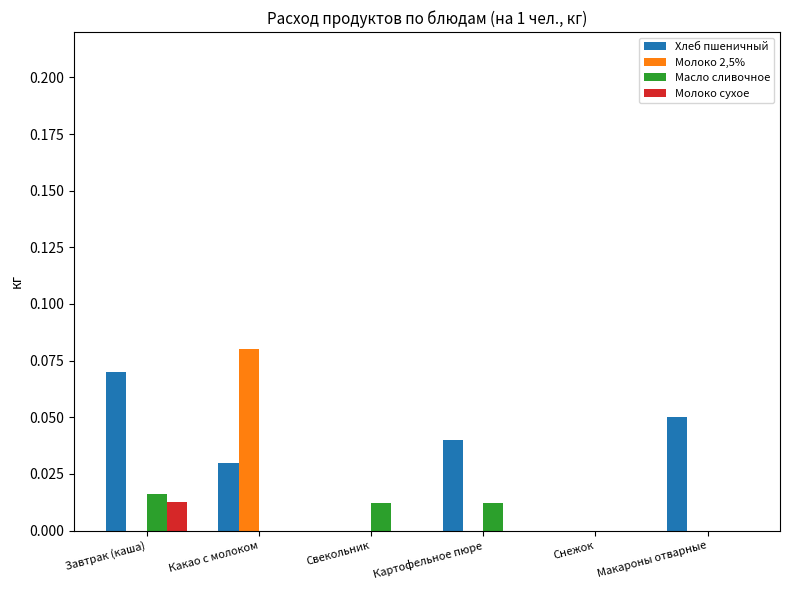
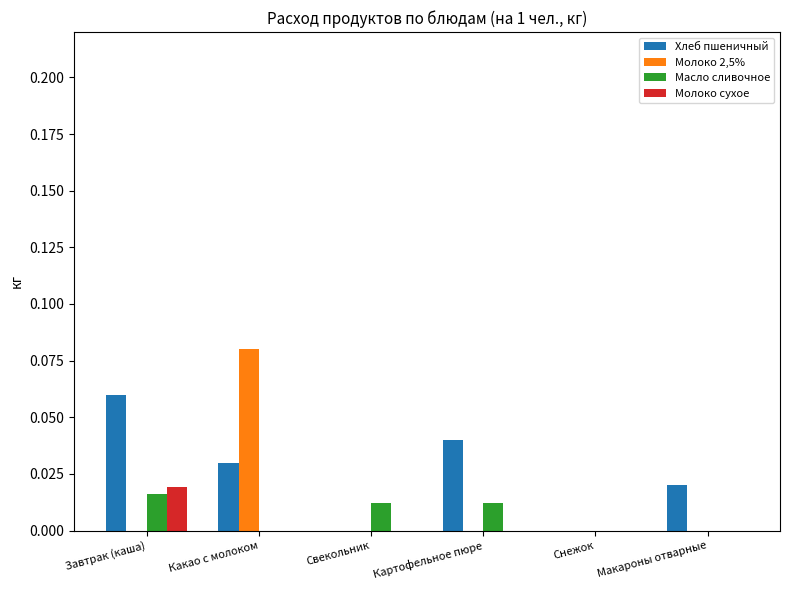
  {
    "Хлеб пшеничный": {
-     "Завтрак (каша)": 0.07,
+     "Завтрак (каша)": 0.06,
      "Какао с молоком": 0.03,
      "Свекольник": 0.00,
      "Картофельное пюре": 0.04,
      "Снежок": 0.00,
-     "Макароны отварные": 0.05
+     "Макароны отварные": 0.02
    },
    "Молоко 2,5%": {
      "Завтрак (каша)": 0.000,
      "Какао с молоком": 0.080,
      "Свекольник": 0.000,
      "Картофельное пюре": 0.000,
      "Снежок": 0.000,
      "Макароны отварные": 0.000
    },
    "Масло сливочное": {
      "Завтрак (каша)": 0.016,
      "Какао с молоком": 0.000,
      "Свекольник": 0.012,
      "Картофельное пюре": 0.012,
      "Снежок": 0.000,
      "Макароны отварные": 0.000
    },
    "Молоко сухое": {
-     "Завтрак (каша)": 0.012,
+     "Завтрак (каша)": 0.019,
      "Какао с молоком": 0.000,
      "Свекольник": 0.000,
      "Картофельное пюре": 0.000,
      "Снежок": 0.000,
      "Макароны отварные": 0.000
    }
  }
